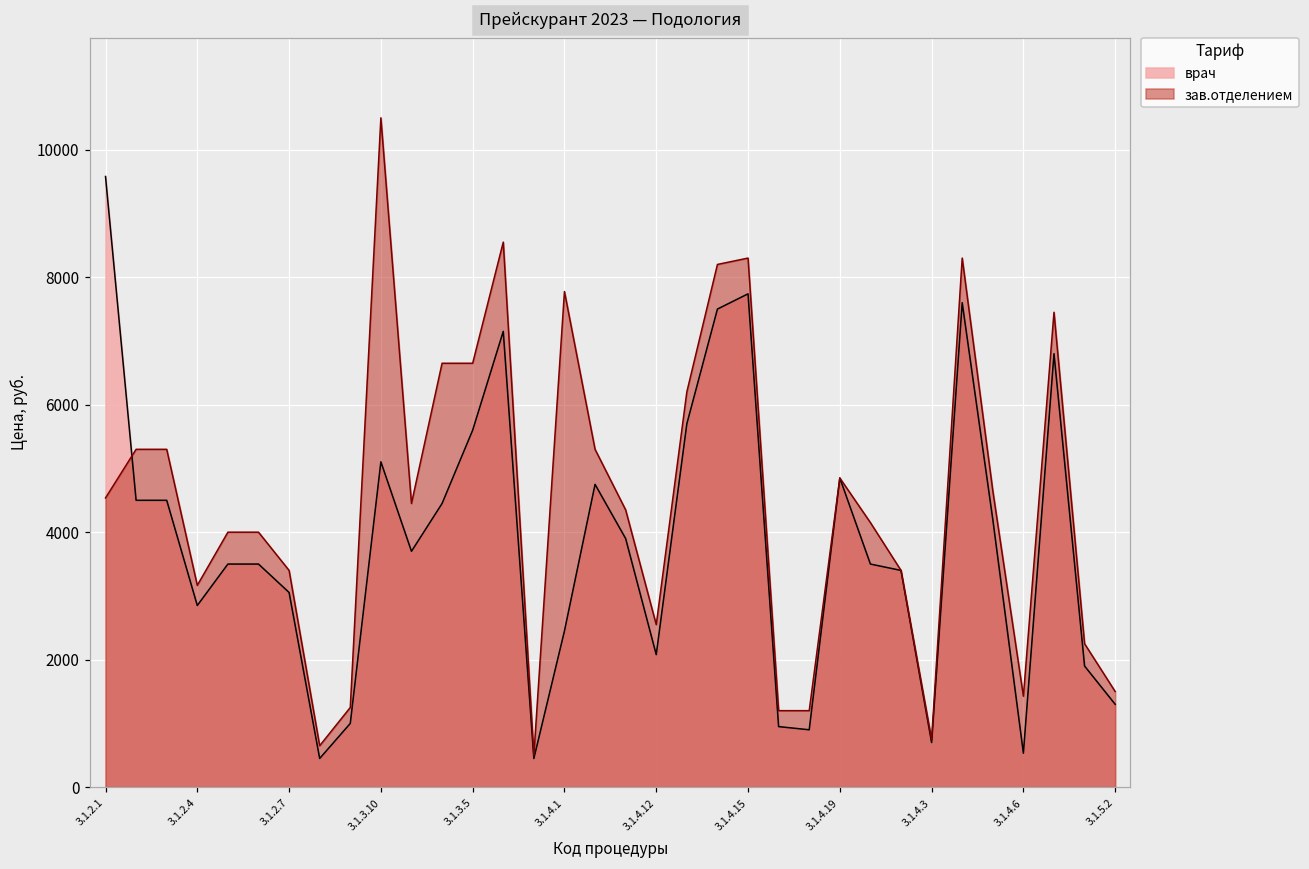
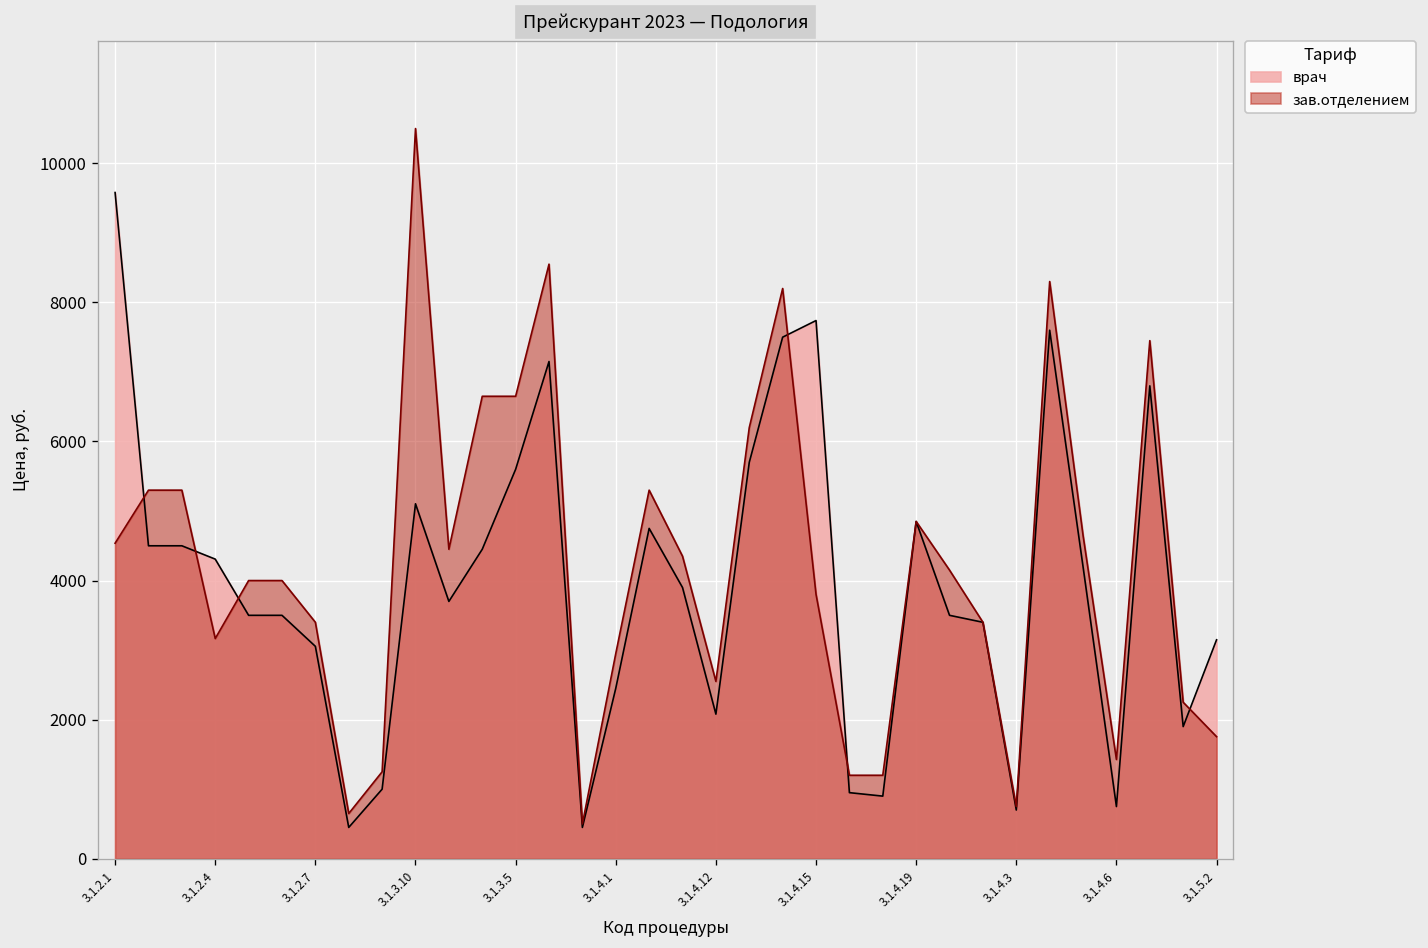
  {
    "врач": {
      "3.1.2.1": 9600,
-     "3.1.2.4": 2900,
+     "3.1.2.4": 4300,
      "3.1.2.7": 3100,
      "3.1.3.10": 5100,
      "3.1.3.5": 5600,
      "3.1.4.1": 2500,
      "3.1.4.12": 2100,
      "3.1.4.15": 7700,
      "3.1.4.3": 700,
-     "3.1.4.6": 500,
-     "3.1.5.2": 1300
+     "3.1.4.6": 800,
+     "3.1.5.2": 3100
    },
    "зав.отделением": {
      "3.1.2.1": 4500,
      "3.1.2.4": 3200,
      "3.1.2.7": 3400,
      "3.1.3.10": 10500,
      "3.1.3.5": 6700,
-     "3.1.4.1": 7800,
+     "3.1.4.1": 3000,
      "3.1.4.12": 2600,
-     "3.1.4.15": 8300,
+     "3.1.4.15": 3800,
      "3.1.4.3": 800,
      "3.1.4.6": 1400,
-     "3.1.5.2": 1500
+     "3.1.5.2": 1800
    }
  }
